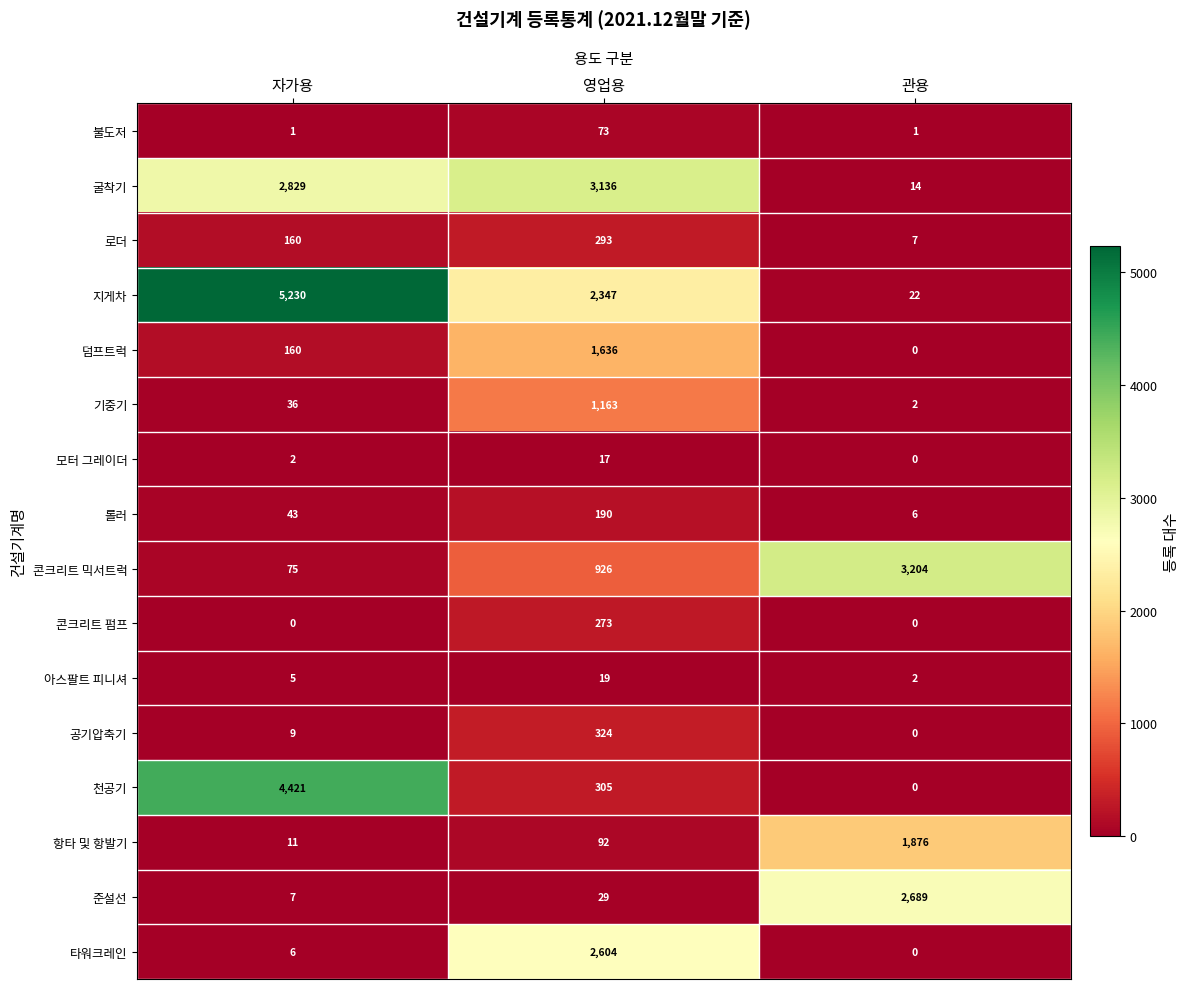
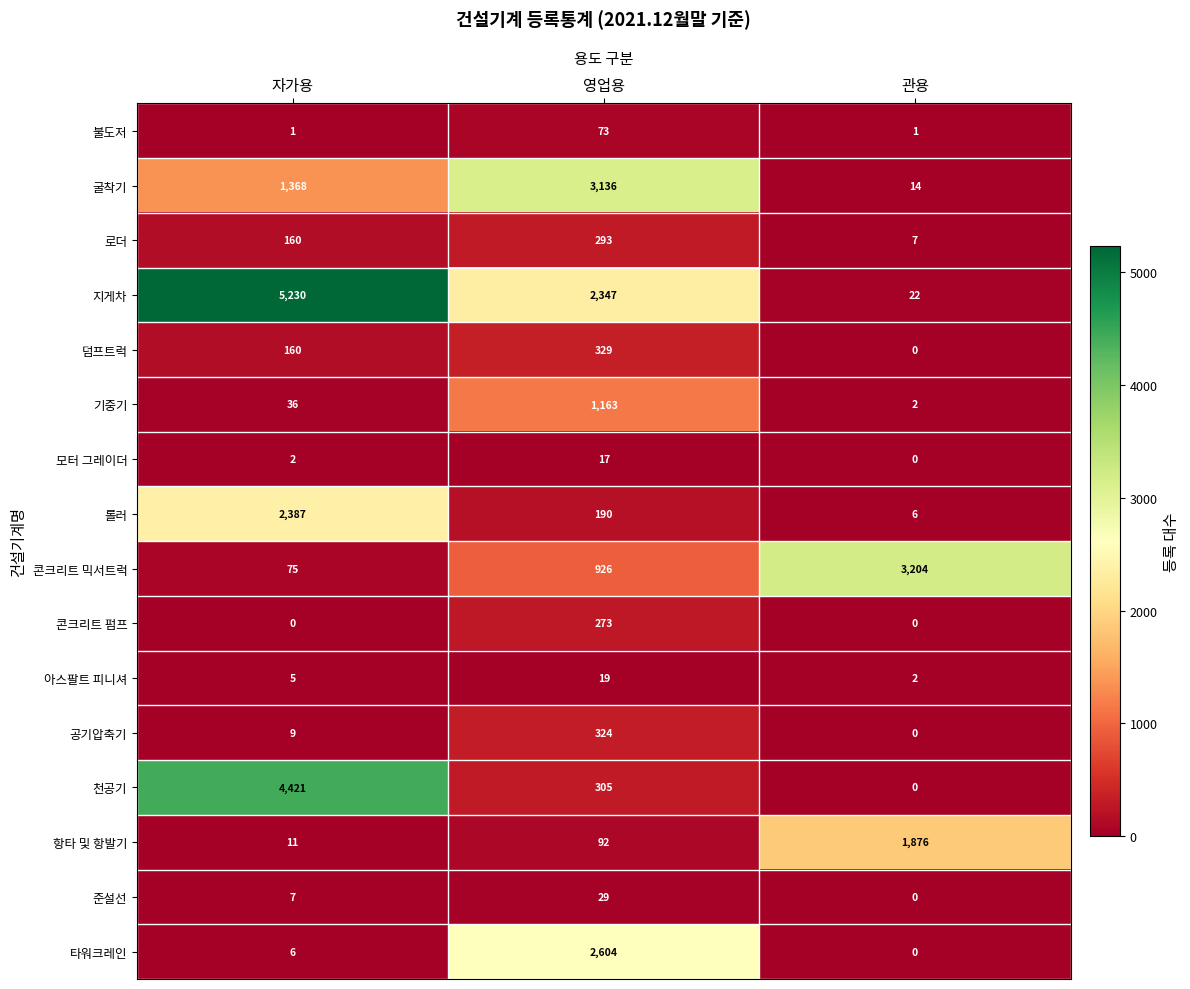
  {
    "불도저": {
      "자가용": "1",
      "영업용": "73",
      "관용": "1"
    },
    "굴착기": {
-     "자가용": "2,829",
+     "자가용": "1,368",
      "영업용": "3,136",
      "관용": "14"
    },
    "로더": {
      "자가용": "160",
      "영업용": "293",
      "관용": "7"
    },
    "지게차": {
      "자가용": "5,230",
      "영업용": "2,347",
      "관용": "22"
    },
    "덤프트럭": {
      "자가용": "160",
-     "영업용": "1,636",
+     "영업용": "329",
      "관용": "0"
    },
    "기중기": {
      "자가용": "36",
      "영업용": "1,163",
      "관용": "2"
    },
    "모터 그레이더": {
      "자가용": "2",
      "영업용": "17",
      "관용": "0"
    },
    "롤러": {
-     "자가용": "43",
+     "자가용": "2,387",
      "영업용": "190",
      "관용": "6"
    },
    "콘크리트 믹서트럭": {
      "자가용": "75",
      "영업용": "926",
      "관용": "3,204"
    },
    "콘크리트 펌프": {
      "자가용": "0",
      "영업용": "273",
      "관용": "0"
    },
    "아스팔트 피니셔": {
      "자가용": "5",
      "영업용": "19",
      "관용": "2"
    },
    "공기압축기": {
      "자가용": "9",
      "영업용": "324",
      "관용": "0"
    },
    "천공기": {
      "자가용": "4,421",
      "영업용": "305",
      "관용": "0"
    },
    "항타 및 항발기": {
      "자가용": "11",
      "영업용": "92",
      "관용": "1,876"
    },
    "준설선": {
      "자가용": "7",
      "영업용": "29",
-     "관용": "2,689"
+     "관용": "0"
    },
    "타워크레인": {
      "자가용": "6",
      "영업용": "2,604",
      "관용": "0"
    }
  }
